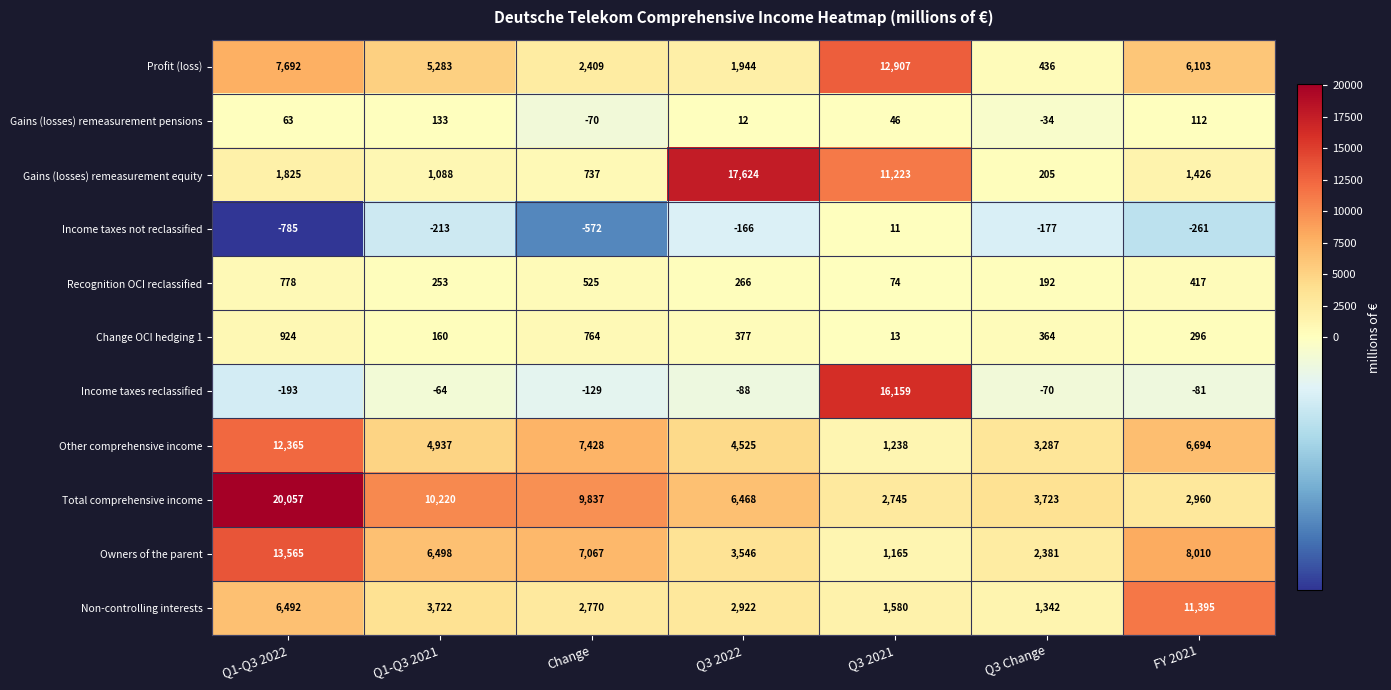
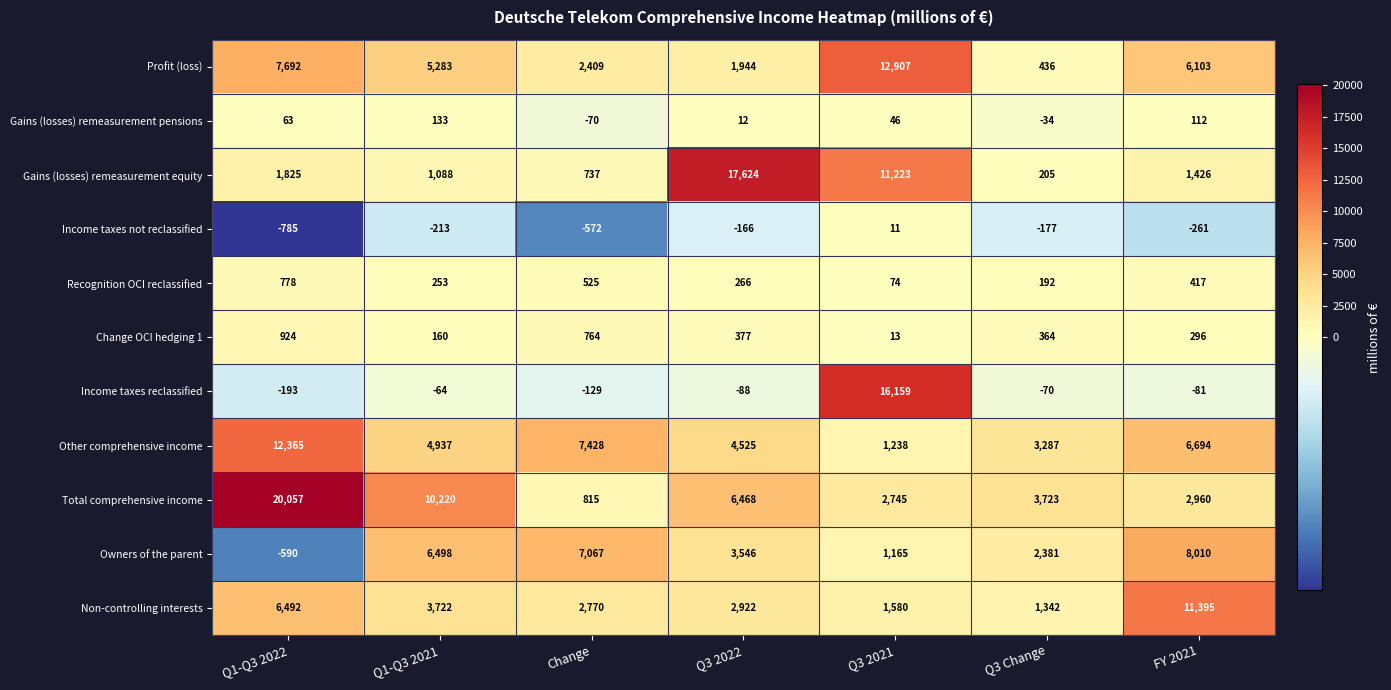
  {
    "Profit (loss)": {
      "Q1-Q3 2022": "7,692",
      "Q1-Q3 2021": "5,283",
      "Change": "2,409",
      "Q3 2022": "1,944",
      "Q3 2021": "12,907",
      "Q3 Change": "436",
      "FY 2021": "6,103"
    },
    "Gains (losses) remeasurement pensions": {
      "Q1-Q3 2022": "63",
      "Q1-Q3 2021": "133",
      "Change": "-70",
      "Q3 2022": "12",
      "Q3 2021": "46",
      "Q3 Change": "-34",
      "FY 2021": "112"
    },
    "Gains (losses) remeasurement equity": {
      "Q1-Q3 2022": "1,825",
      "Q1-Q3 2021": "1,088",
      "Change": "737",
      "Q3 2022": "17,624",
      "Q3 2021": "11,223",
      "Q3 Change": "205",
      "FY 2021": "1,426"
    },
    "Income taxes not reclassified": {
      "Q1-Q3 2022": "-785",
      "Q1-Q3 2021": "-213",
      "Change": "-572",
      "Q3 2022": "-166",
      "Q3 2021": "11",
      "Q3 Change": "-177",
      "FY 2021": "-261"
    },
    "Recognition OCI reclassified": {
      "Q1-Q3 2022": "778",
      "Q1-Q3 2021": "253",
      "Change": "525",
      "Q3 2022": "266",
      "Q3 2021": "74",
      "Q3 Change": "192",
      "FY 2021": "417"
    },
    "Change OCI hedging 1": {
      "Q1-Q3 2022": "924",
      "Q1-Q3 2021": "160",
      "Change": "764",
      "Q3 2022": "377",
      "Q3 2021": "13",
      "Q3 Change": "364",
      "FY 2021": "296"
    },
    "Income taxes reclassified": {
      "Q1-Q3 2022": "-193",
      "Q1-Q3 2021": "-64",
      "Change": "-129",
      "Q3 2022": "-88",
      "Q3 2021": "16,159",
      "Q3 Change": "-70",
      "FY 2021": "-81"
    },
    "Other comprehensive income": {
      "Q1-Q3 2022": "12,365",
      "Q1-Q3 2021": "4,937",
      "Change": "7,428",
      "Q3 2022": "4,525",
      "Q3 2021": "1,238",
      "Q3 Change": "3,287",
      "FY 2021": "6,694"
    },
    "Total comprehensive income": {
      "Q1-Q3 2022": "20,057",
      "Q1-Q3 2021": "10,220",
-     "Change": "9,837",
+     "Change": "815",
      "Q3 2022": "6,468",
      "Q3 2021": "2,745",
      "Q3 Change": "3,723",
      "FY 2021": "2,960"
    },
    "Owners of the parent": {
-     "Q1-Q3 2022": "13,565",
+     "Q1-Q3 2022": "-590",
      "Q1-Q3 2021": "6,498",
      "Change": "7,067",
      "Q3 2022": "3,546",
      "Q3 2021": "1,165",
      "Q3 Change": "2,381",
      "FY 2021": "8,010"
    },
    "Non-controlling interests": {
      "Q1-Q3 2022": "6,492",
      "Q1-Q3 2021": "3,722",
      "Change": "2,770",
      "Q3 2022": "2,922",
      "Q3 2021": "1,580",
      "Q3 Change": "1,342",
      "FY 2021": "11,395"
    }
  }
